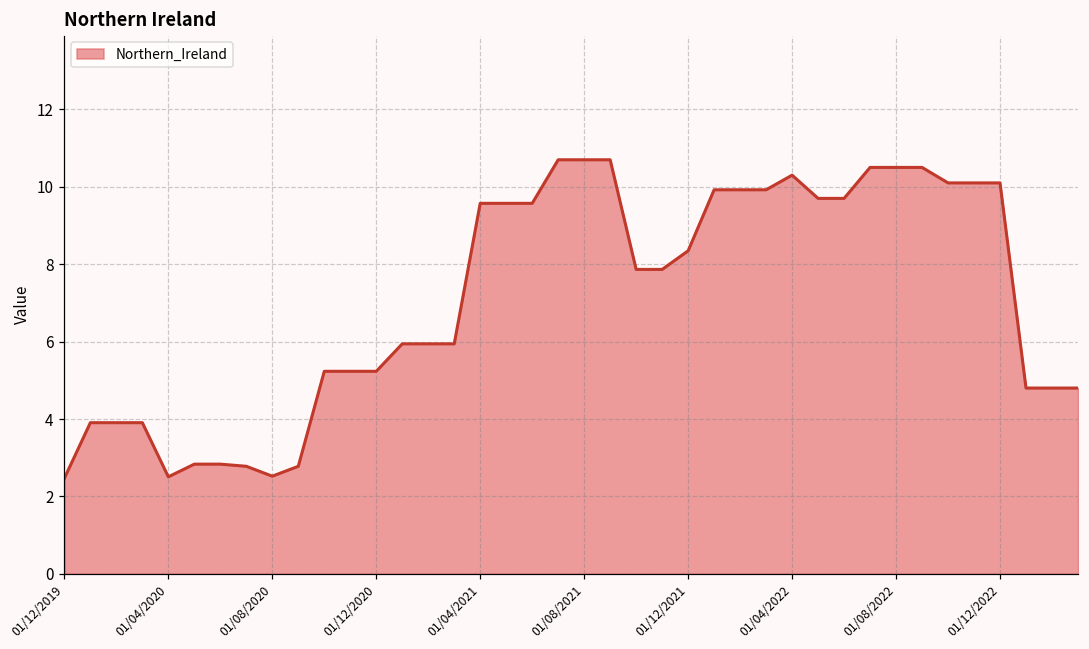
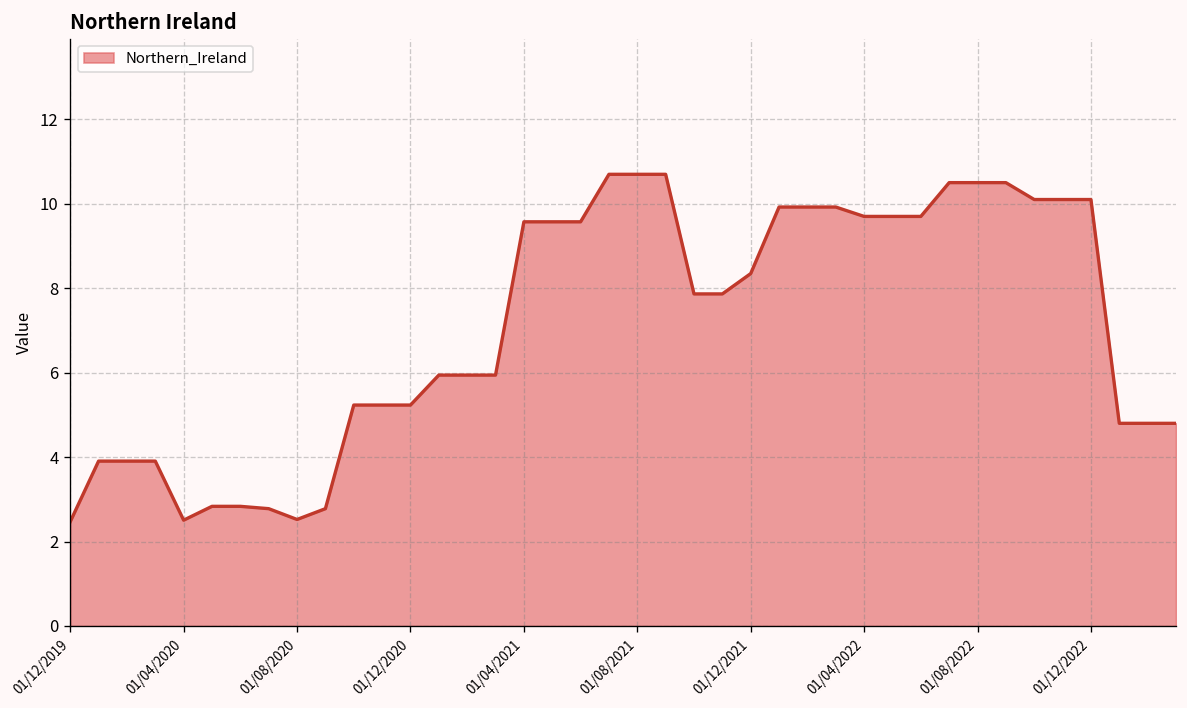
  {
    "01/12/2019": 2.5,
    "01/04/2020": 2.5,
    "01/08/2020": 2.5,
    "01/12/2020": 5.2,
    "01/04/2021": 9.6,
    "01/08/2021": 10.7,
    "01/12/2021": 8.3,
-   "01/04/2022": 10.3,
+   "01/04/2022": 9.7,
    "01/08/2022": 10.5,
    "01/12/2022": 10.1
  }
